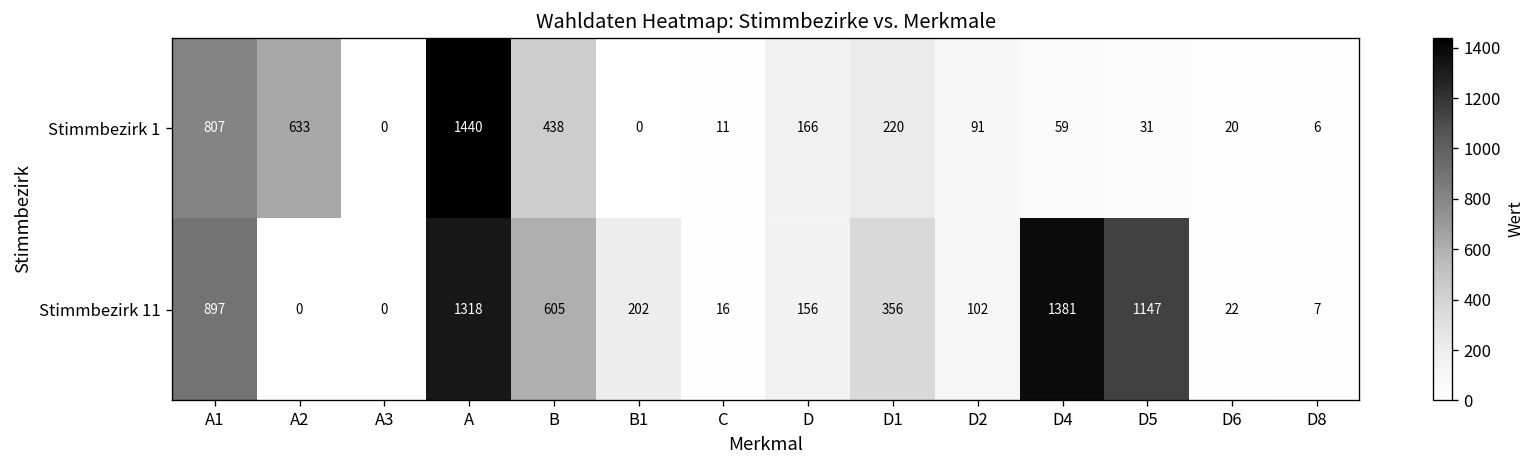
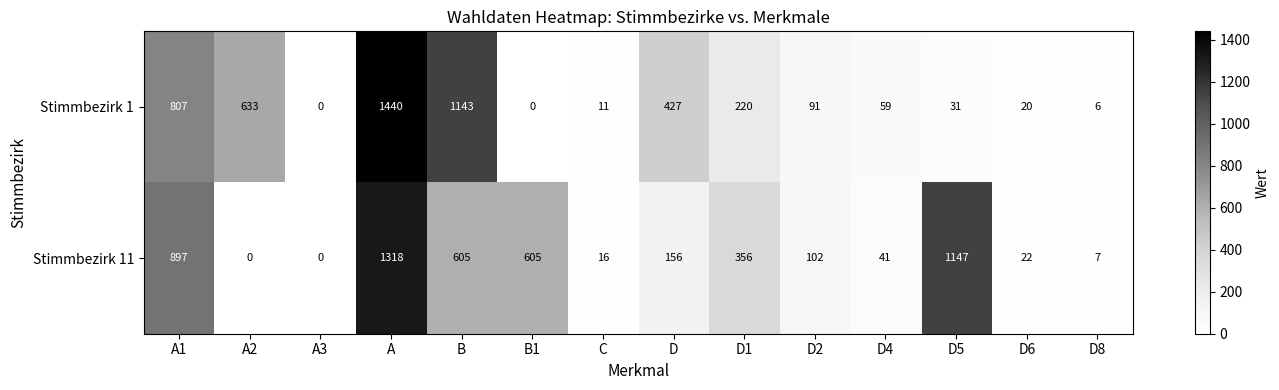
  {
    "Stimmbezirk 1": {
      "A1": 807,
      "A2": 633,
      "A3": 0,
      "A": 1440,
-     "B": 438,
+     "B": 1143,
      "B1": 0,
      "C": 11,
-     "D": 166,
+     "D": 427,
      "D1": 220,
      "D2": 91,
      "D4": 59,
      "D5": 31,
      "D6": 20,
      "D8": 6
    },
    "Stimmbezirk 11": {
      "A1": 897,
      "A2": 0,
      "A3": 0,
      "A": 1318,
      "B": 605,
-     "B1": 202,
+     "B1": 605,
      "C": 16,
      "D": 156,
      "D1": 356,
      "D2": 102,
-     "D4": 1381,
+     "D4": 41,
      "D5": 1147,
      "D6": 22,
      "D8": 7
    }
  }
